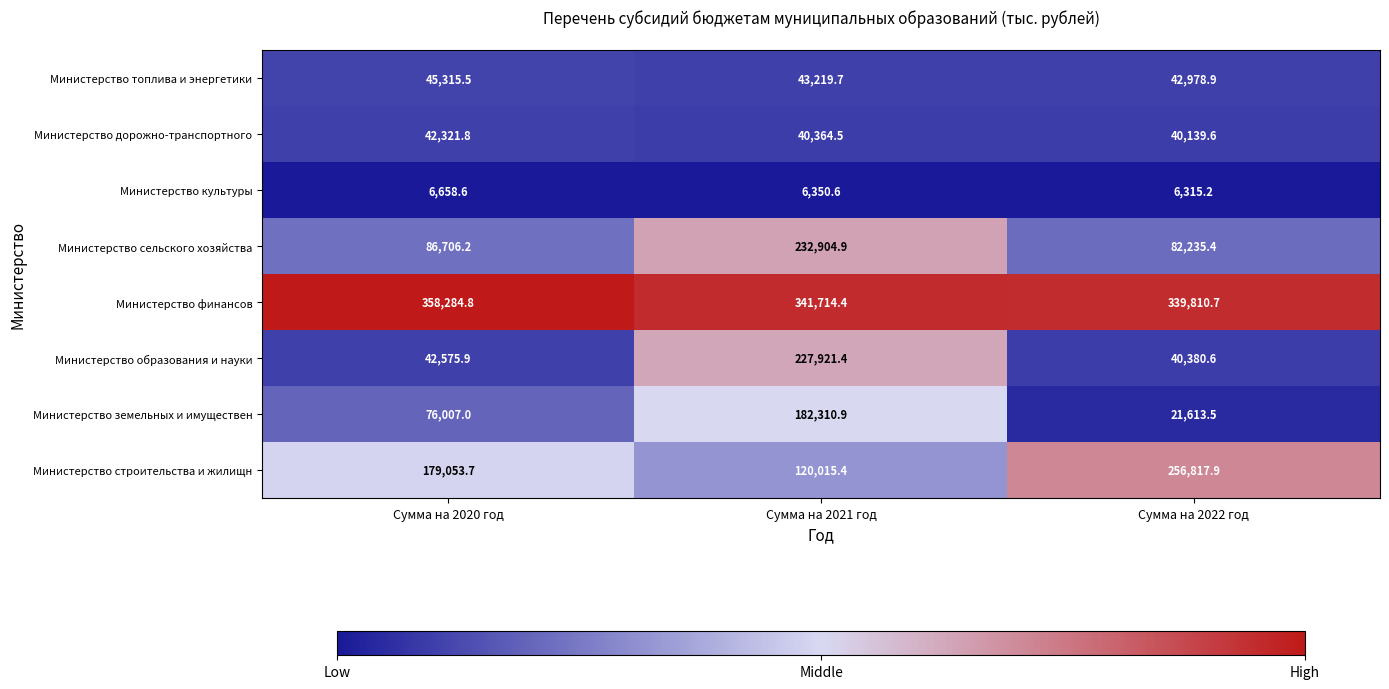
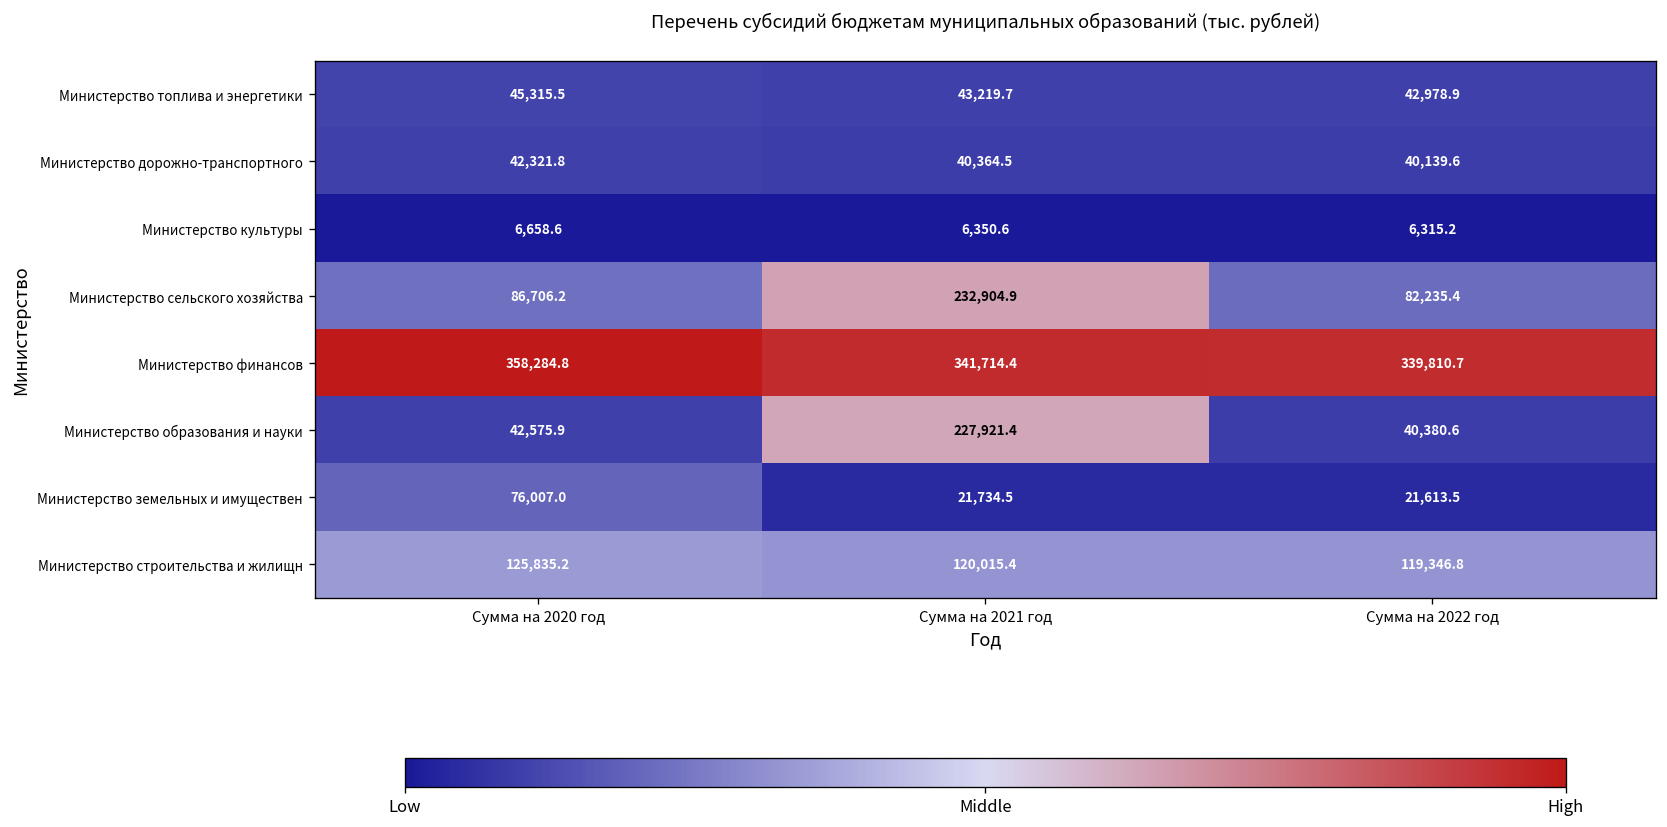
  {
    "Министерство топлива и энергетики": {
      "Сумма на 2020 год": "45,315.5",
      "Сумма на 2021 год": "43,219.7",
      "Сумма на 2022 год": "42,978.9"
    },
    "Министерство дорожно-транспортного": {
      "Сумма на 2020 год": "42,321.8",
      "Сумма на 2021 год": "40,364.5",
      "Сумма на 2022 год": "40,139.6"
    },
    "Министерство культуры": {
      "Сумма на 2020 год": "6,658.6",
      "Сумма на 2021 год": "6,350.6",
      "Сумма на 2022 год": "6,315.2"
    },
    "Министерство сельского хозяйства": {
      "Сумма на 2020 год": "86,706.2",
      "Сумма на 2021 год": "232,904.9",
      "Сумма на 2022 год": "82,235.4"
    },
    "Министерство финансов": {
      "Сумма на 2020 год": "358,284.8",
      "Сумма на 2021 год": "341,714.4",
      "Сумма на 2022 год": "339,810.7"
    },
    "Министерство образования и науки": {
      "Сумма на 2020 год": "42,575.9",
      "Сумма на 2021 год": "227,921.4",
      "Сумма на 2022 год": "40,380.6"
    },
    "Министерство земельных и имуществен": {
      "Сумма на 2020 год": "76,007.0",
-     "Сумма на 2021 год": "182,310.9",
+     "Сумма на 2021 год": "21,734.5",
      "Сумма на 2022 год": "21,613.5"
    },
    "Министерство строительства и жилищн": {
-     "Сумма на 2020 год": "179,053.7",
+     "Сумма на 2020 год": "125,835.2",
      "Сумма на 2021 год": "120,015.4",
-     "Сумма на 2022 год": "256,817.9"
+     "Сумма на 2022 год": "119,346.8"
    }
  }
